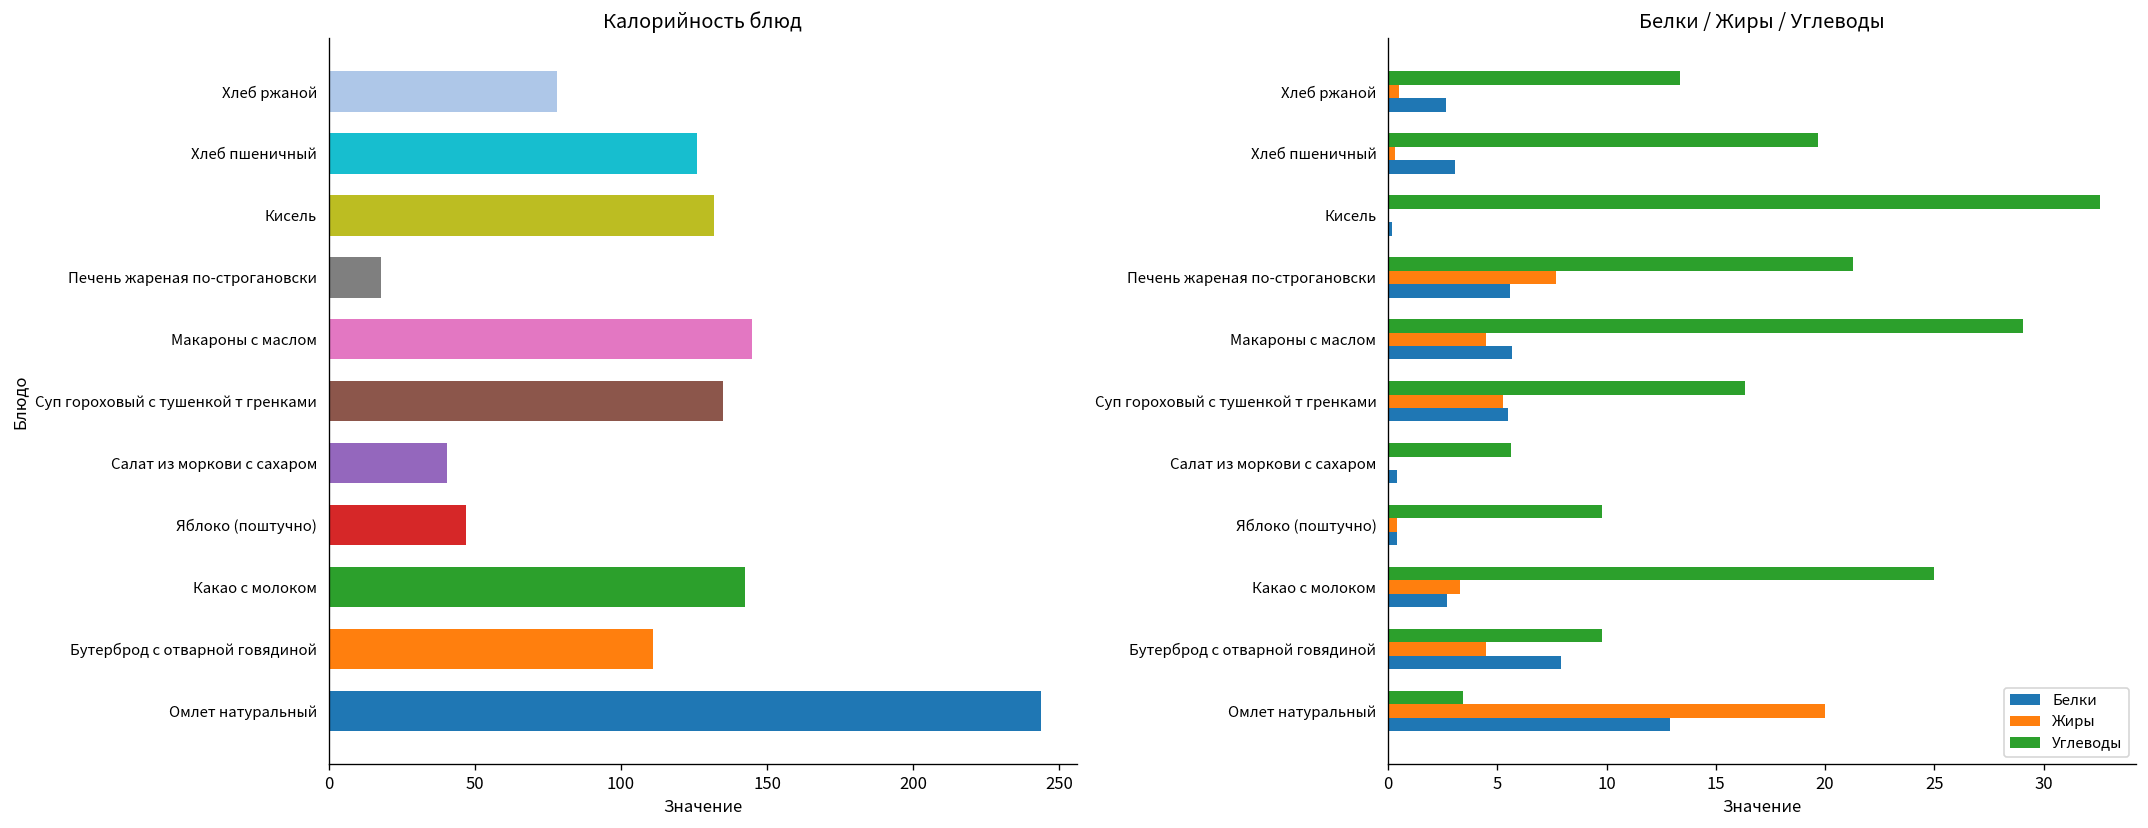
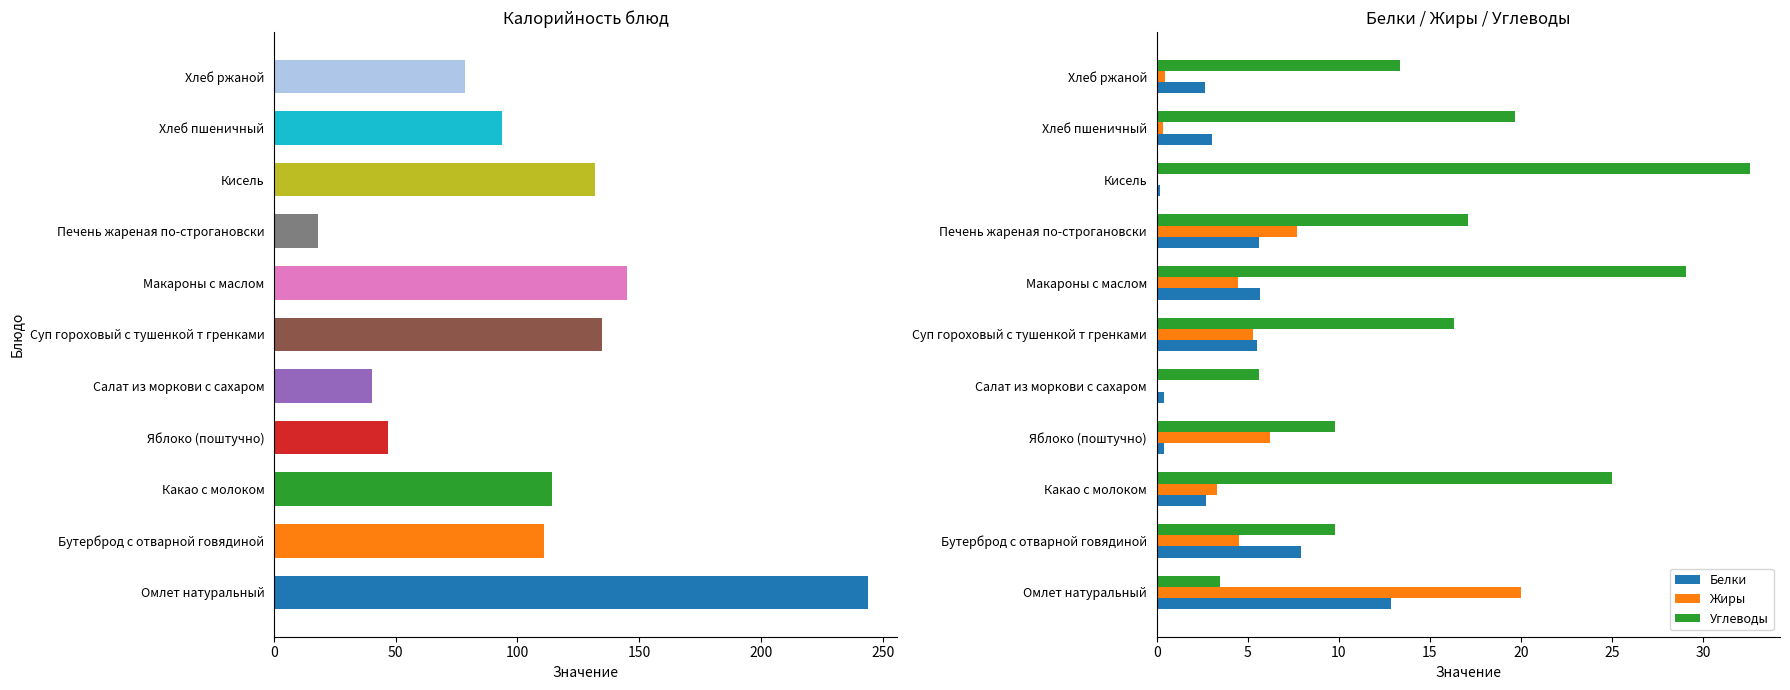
  {
    "Калорийность блюд": {
      "Хлеб ржаной": 78,
-     "Хлеб пшеничный": 126,
+     "Хлеб пшеничный": 94,
      "Кисель": 132,
      "Печень жареная по-строгановски": 18,
      "Макароны с маслом": 145,
      "Суп гороховый с тушенкой т гренками": 135,
      "Салат из моркови с сахаром": 40,
      "Яблоко (поштучно)": 47,
-     "Какао с молоком": 143,
+     "Какао с молоком": 114,
      "Бутерброд с отварной говядиной": 111,
      "Омлет натуральный": 244
    },
    "Белки / Жиры / Углеводы": {
      "Белки": {
        "Хлеб ржаной": 2.6,
        "Хлеб пшеничный": 3.0,
        "Кисель": 0.2,
        "Печень жареная по-строгановски": 5.6,
        "Макароны с маслом": 5.7,
        "Суп гороховый с тушенкой т гренками": 5.5,
        "Салат из моркови с сахаром": 0.4,
        "Яблоко (поштучно)": 0.4,
        "Какао с молоком": 2.7,
        "Бутерброд с отварной говядиной": 7.9,
        "Омлет натуральный": 12.9
      },
      "Жиры": {
        "Хлеб ржаной": 0.5,
        "Хлеб пшеничный": 0.3,
        "Кисель": 0.0,
        "Печень жареная по-строгановски": 7.7,
        "Макароны с маслом": 4.5,
        "Суп гороховый с тушенкой т гренками": 5.3,
-       "Яблоко (поштучно)": 0.4,
+       "Яблоко (поштучно)": 6.2,
        "Какао с молоком": 3.3,
        "Бутерброд с отварной говядиной": 4.5,
        "Омлет натуральный": 20.0
      },
      "Углеводы": {
        "Хлеб ржаной": 13.4,
        "Хлеб пшеничный": 19.7,
        "Кисель": 32.6,
-       "Печень жареная по-строгановски": 21.3,
+       "Печень жареная по-строгановски": 17.1,
        "Макароны с маслом": 29.0,
        "Суп гороховый с тушенкой т гренками": 16.3,
        "Салат из моркови с сахаром": 5.6,
        "Яблоко (поштучно)": 9.8,
        "Какао с молоком": 25.0,
        "Бутерброд с отварной говядиной": 9.8,
        "Омлет натуральный": 3.5
      }
    }
  }
